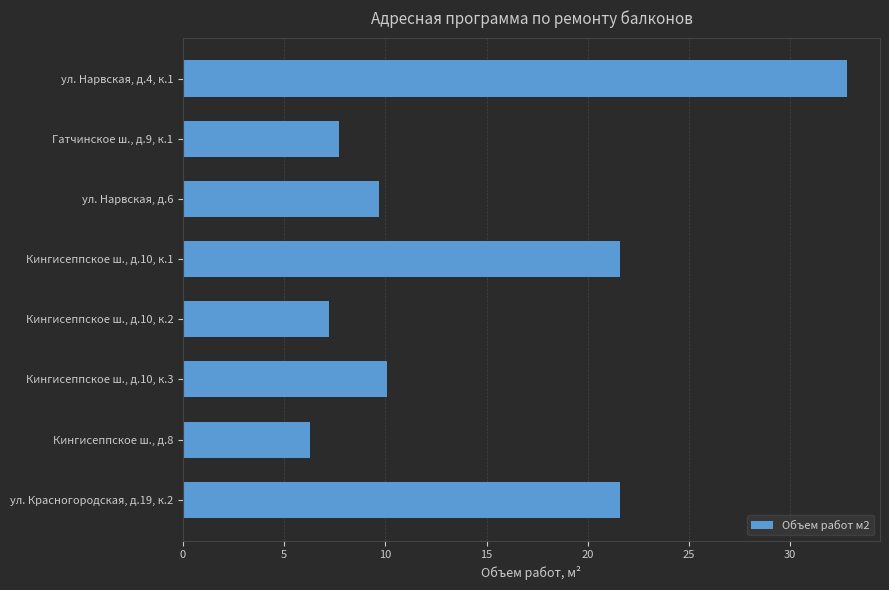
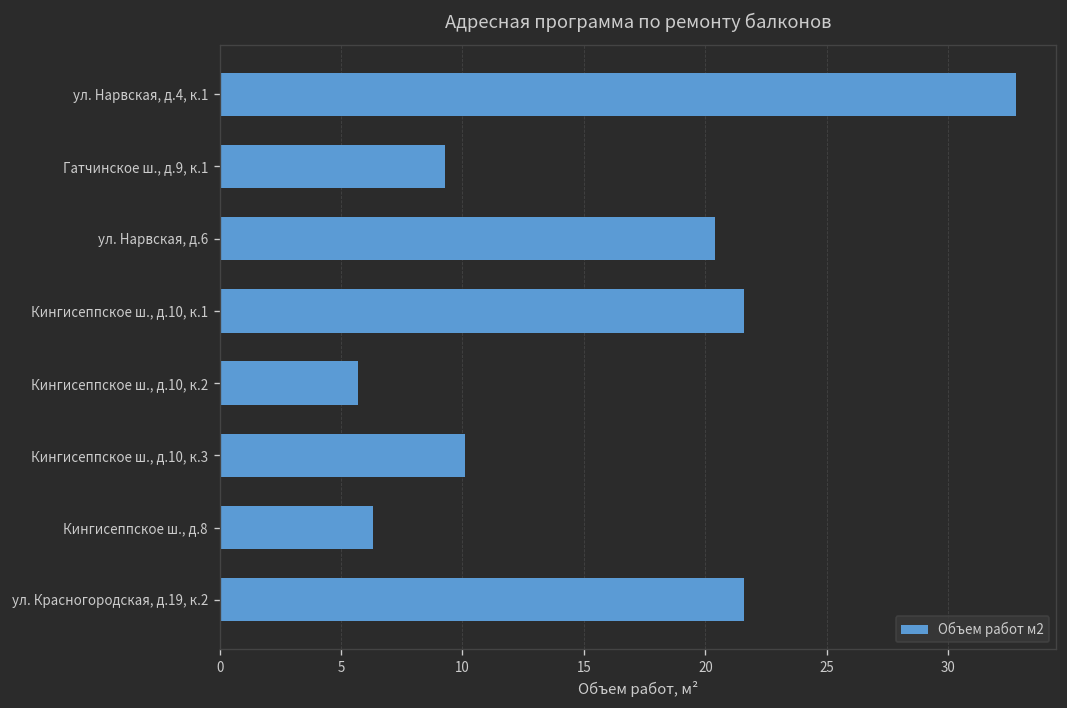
  {
    "ул. Нарвская, д.4, к.1": 32.8,
-   "Гатчинское ш., д.9, к.1": 7.7,
-   "ул. Нарвская, д.6": 9.7,
+   "Гатчинское ш., д.9, к.1": 9.3,
+   "ул. Нарвская, д.6": 20.4,
    "Кингисеппское ш., д.10, к.1": 21.6,
-   "Кингисеппское ш., д.10, к.2": 7.2,
+   "Кингисеппское ш., д.10, к.2": 5.7,
    "Кингисеппское ш., д.10, к.3": 10.1,
    "Кингисеппское ш., д.8": 6.3,
    "ул. Красногородская, д.19, к.2": 21.6
  }
